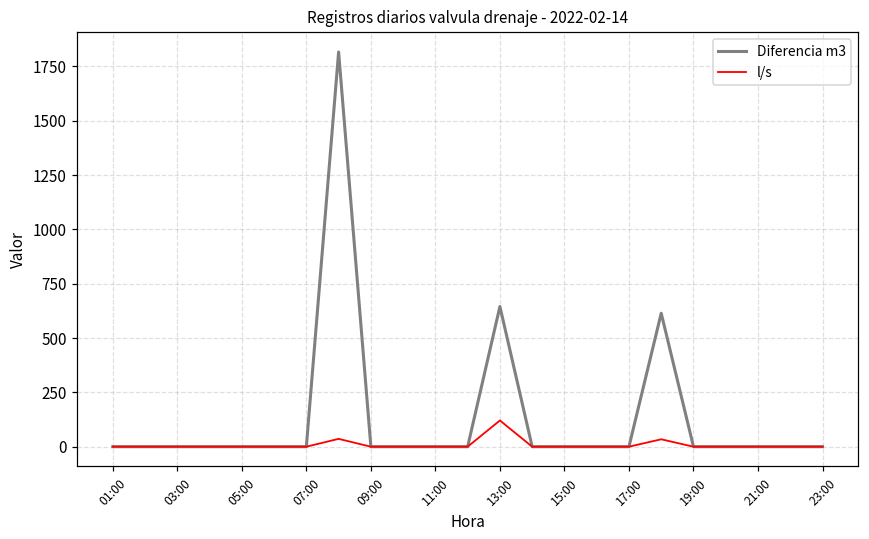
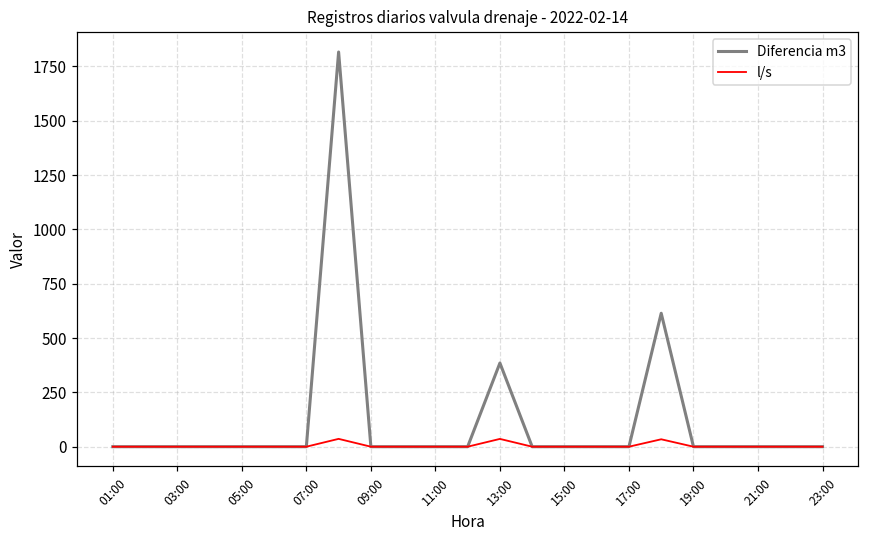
  {
    "Diferencia m3": {
-     "13:00": 650
+     "13:00": 390
    },
    "l/s": {
-     "13:00": 120
+     "13:00": 40
    }
  }
